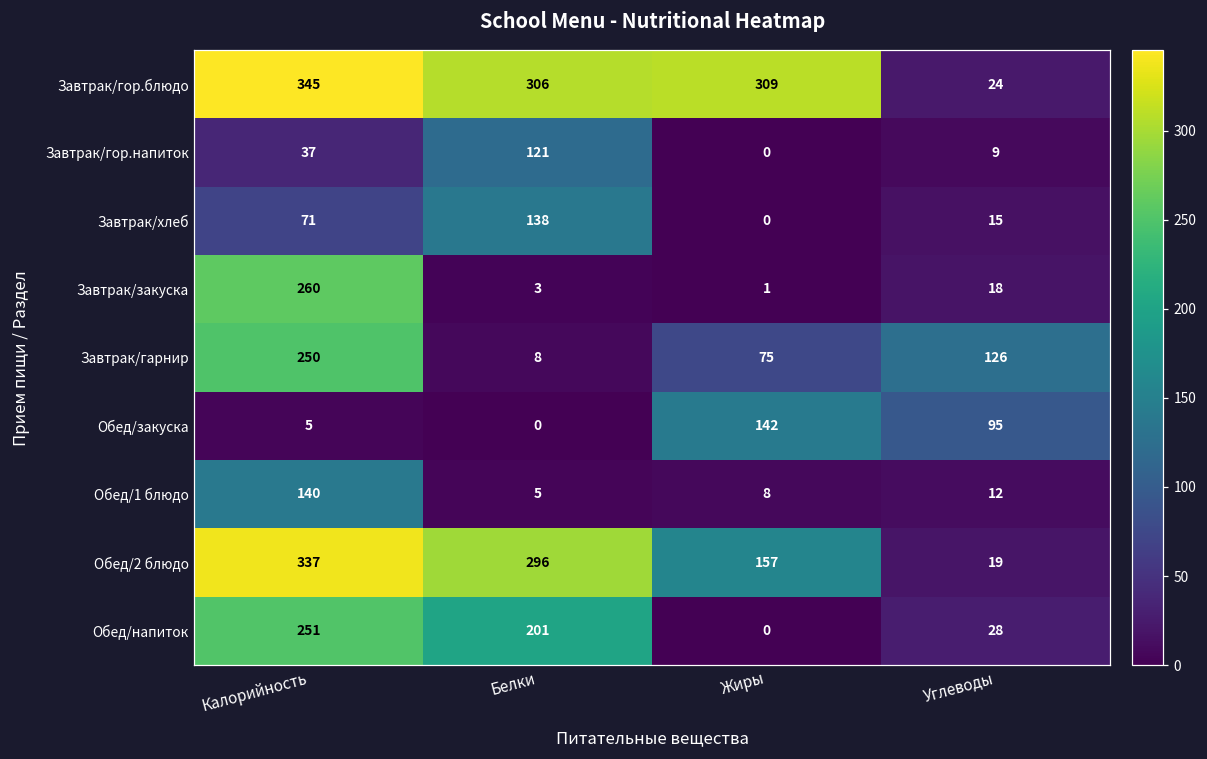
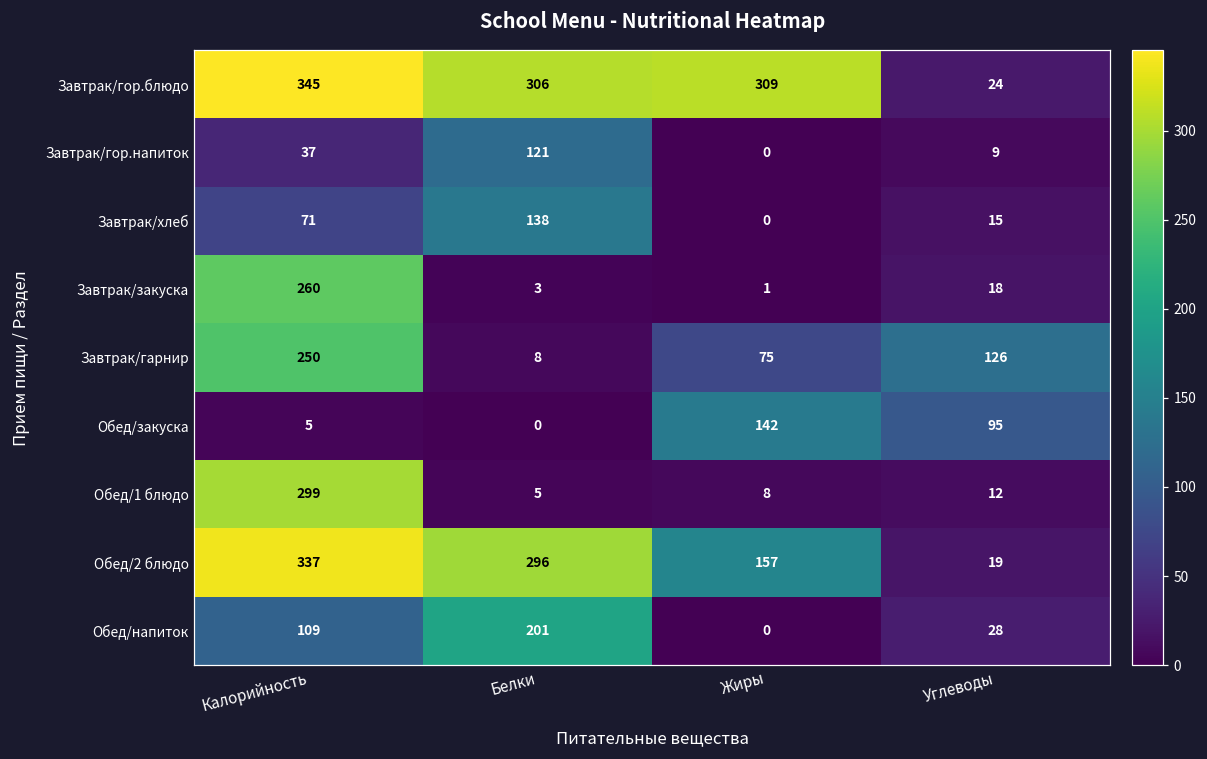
  {
    "Завтрак/гор.блюдо": {
      "Калорийность": 345,
      "Белки": 306,
      "Жиры": 309,
      "Углеводы": 24
    },
    "Завтрак/гор.напиток": {
      "Калорийность": 37,
      "Белки": 121,
      "Жиры": 0,
      "Углеводы": 9
    },
    "Завтрак/хлеб": {
      "Калорийность": 71,
      "Белки": 138,
      "Жиры": 0,
      "Углеводы": 15
    },
    "Завтрак/закуска": {
      "Калорийность": 260,
      "Белки": 3,
      "Жиры": 1,
      "Углеводы": 18
    },
    "Завтрак/гарнир": {
      "Калорийность": 250,
      "Белки": 8,
      "Жиры": 75,
      "Углеводы": 126
    },
    "Обед/закуска": {
      "Калорийность": 5,
      "Белки": 0,
      "Жиры": 142,
      "Углеводы": 95
    },
    "Обед/1 блюдо": {
-     "Калорийность": 140,
+     "Калорийность": 299,
      "Белки": 5,
      "Жиры": 8,
      "Углеводы": 12
    },
    "Обед/2 блюдо": {
      "Калорийность": 337,
      "Белки": 296,
      "Жиры": 157,
      "Углеводы": 19
    },
    "Обед/напиток": {
-     "Калорийность": 251,
+     "Калорийность": 109,
      "Белки": 201,
      "Жиры": 0,
      "Углеводы": 28
    }
  }
